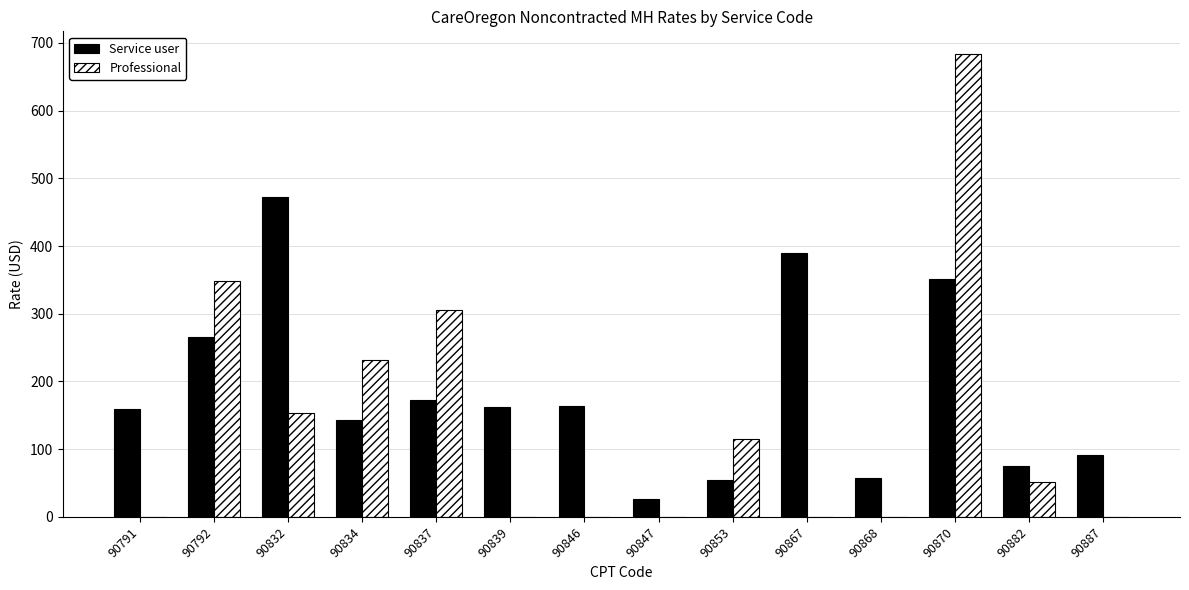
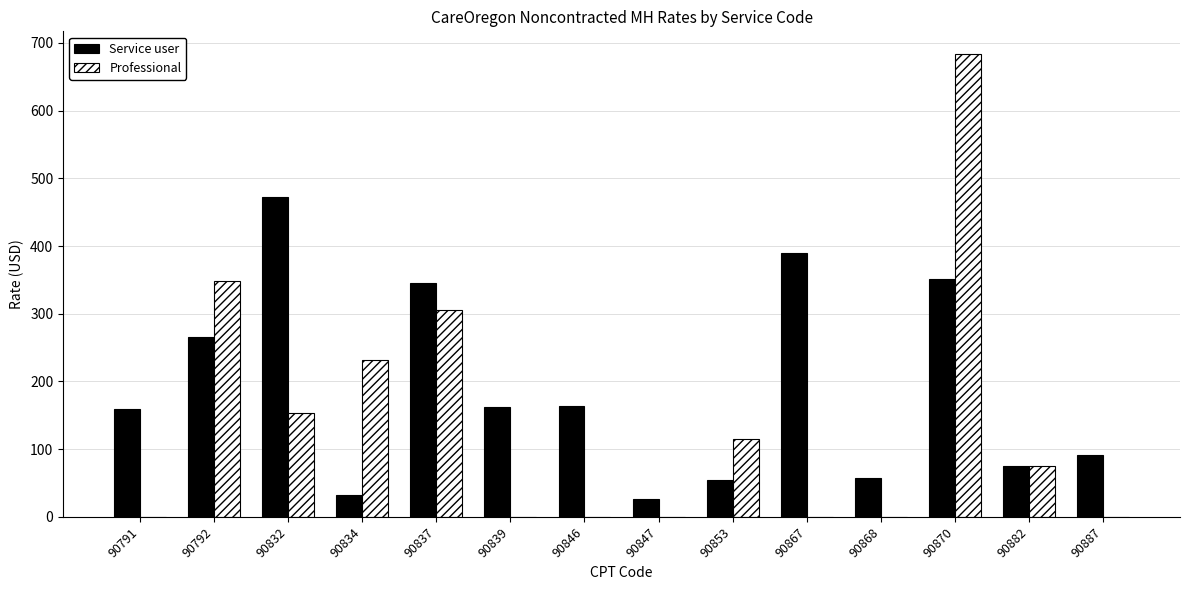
  {
    "Service user": {
      "90791": 160,
      "90792": 270,
      "90832": 470,
-     "90834": 140,
-     "90837": 170,
+     "90834": 30,
+     "90837": 350,
      "90839": 160,
      "90846": 160,
      "90847": 30,
      "90853": 60,
      "90867": 390,
      "90868": 60,
      "90870": 350,
      "90882": 80,
      "90887": 90
    },
    "Professional": {
      "90791": 0,
      "90792": 350,
      "90832": 150,
      "90834": 230,
      "90837": 310,
      "90839": 0,
      "90846": 0,
      "90847": 0,
      "90853": 120,
      "90867": 0,
      "90868": 0,
      "90870": 680,
-     "90882": 50,
+     "90882": 80,
      "90887": 0
    }
  }
